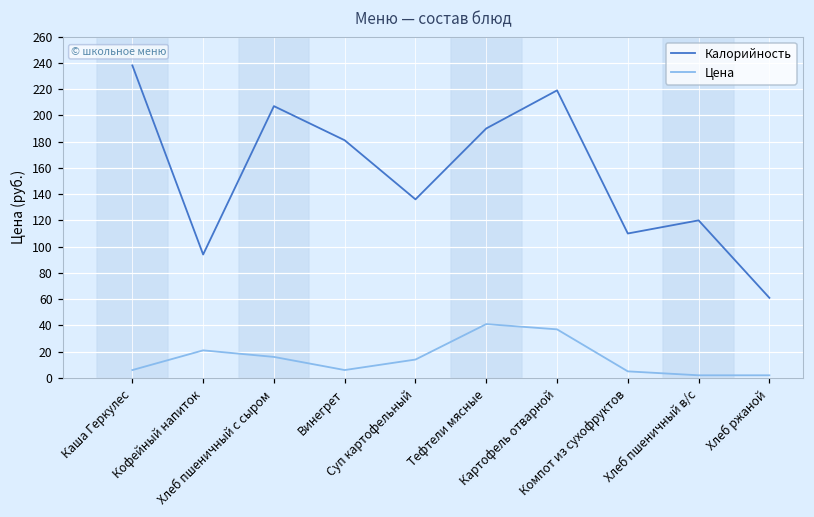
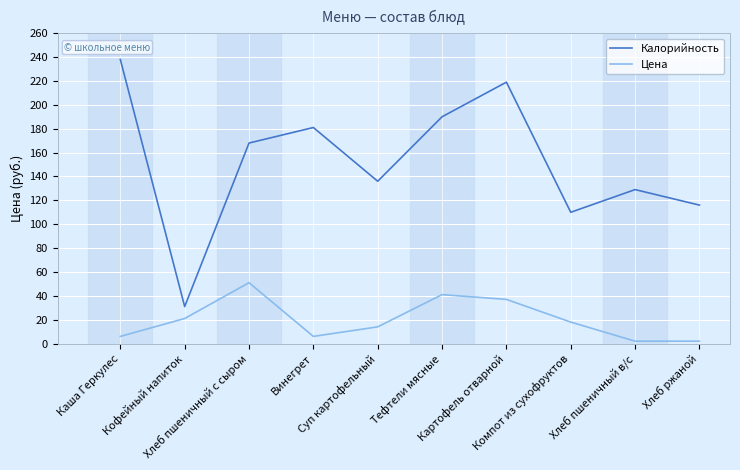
  {
    "Калорийность": {
      "Каша Геркулес": 238,
-     "Кофейный напиток": 94,
-     "Хлеб пшеничный с сыром": 207,
+     "Кофейный напиток": 31,
+     "Хлеб пшеничный с сыром": 168,
      "Винегрет": 181,
      "Суп картофельный": 136,
      "Тефтели мясные": 190,
      "Картофель отварной": 219,
      "Компот из сухофруктов": 110,
-     "Хлеб пшеничный в/с": 120,
-     "Хлеб ржаной": 61
+     "Хлеб пшеничный в/с": 129,
+     "Хлеб ржаной": 116
    },
    "Цена": {
      "Каша Геркулес": 6,
      "Кофейный напиток": 21,
-     "Хлеб пшеничный с сыром": 16,
+     "Хлеб пшеничный с сыром": 51,
      "Винегрет": 6,
      "Суп картофельный": 14,
      "Тефтели мясные": 41,
      "Картофель отварной": 37,
-     "Компот из сухофруктов": 5,
+     "Компот из сухофруктов": 18,
      "Хлеб пшеничный в/с": 2,
      "Хлеб ржаной": 2
    }
  }
